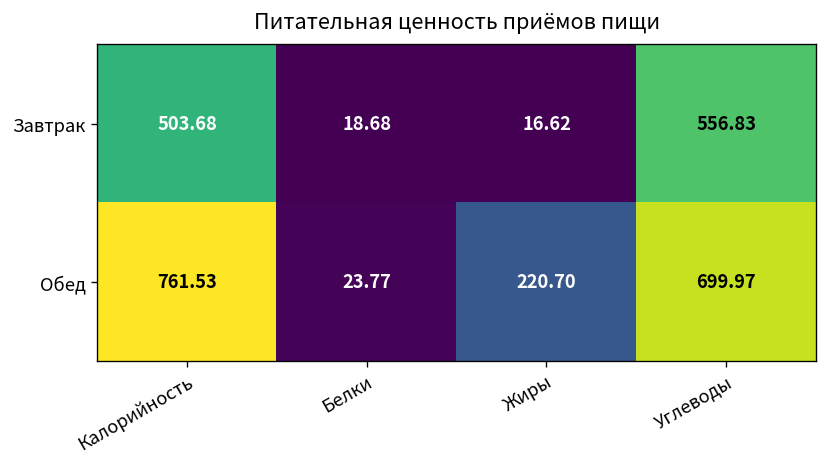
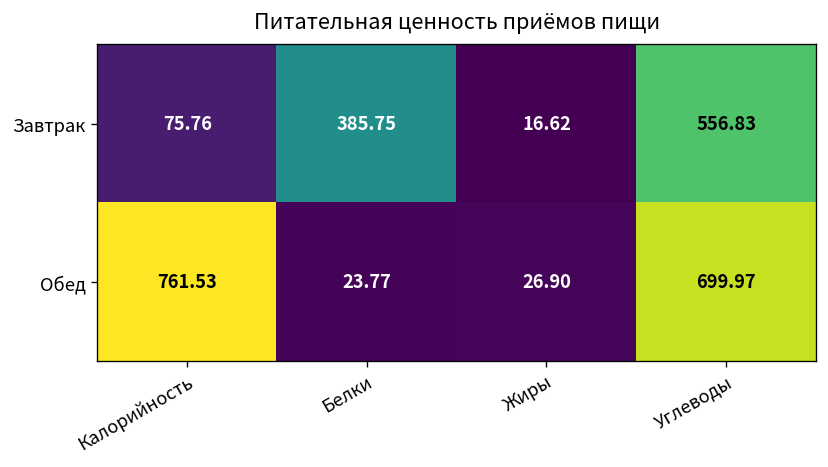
  {
    "Завтрак": {
-     "Калорийность": 503.68,
-     "Белки": 18.68,
+     "Калорийность": 75.76,
+     "Белки": 385.75,
      "Жиры": 16.62,
      "Углеводы": 556.83
    },
    "Обед": {
      "Калорийность": 761.53,
      "Белки": 23.77,
-     "Жиры": 220.70,
+     "Жиры": 26.90,
      "Углеводы": 699.97
    }
  }
